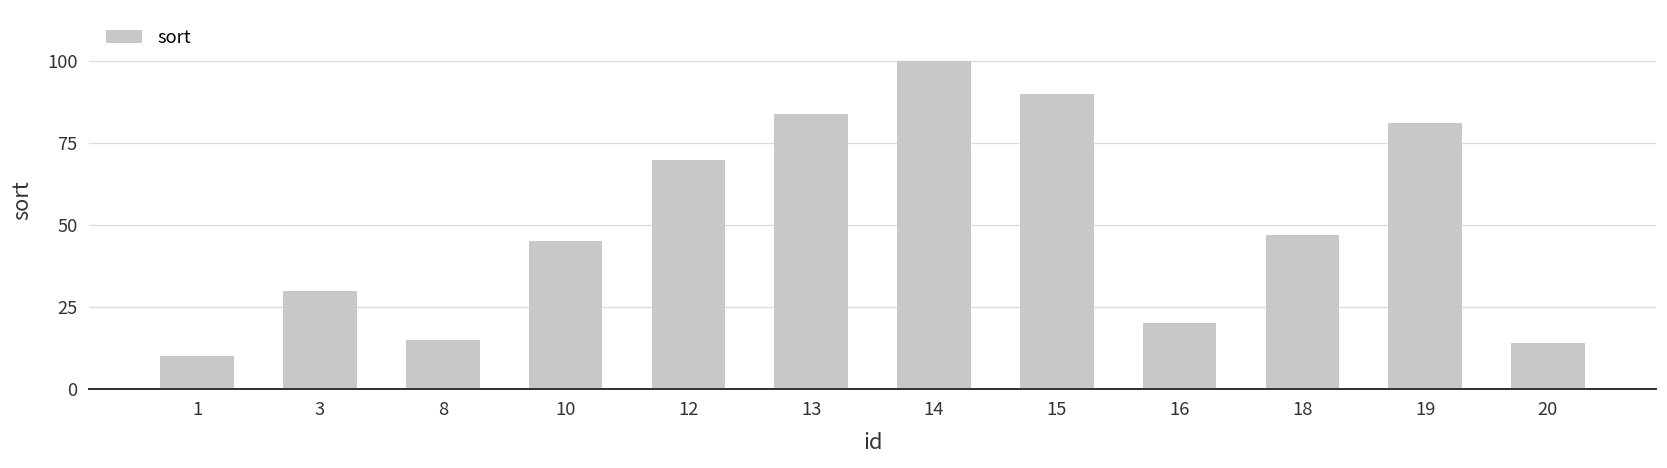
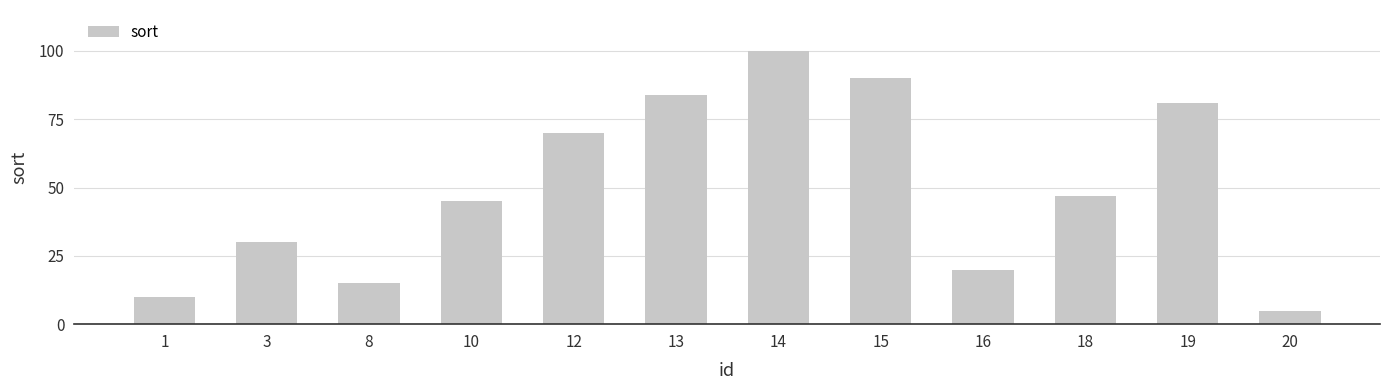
  {
    "1": 10,
    "3": 30,
    "8": 15,
    "10": 45,
    "12": 70,
    "13": 84,
    "14": 100,
    "15": 90,
    "16": 20,
    "18": 47,
    "19": 81,
-   "20": 14
+   "20": 5
  }
